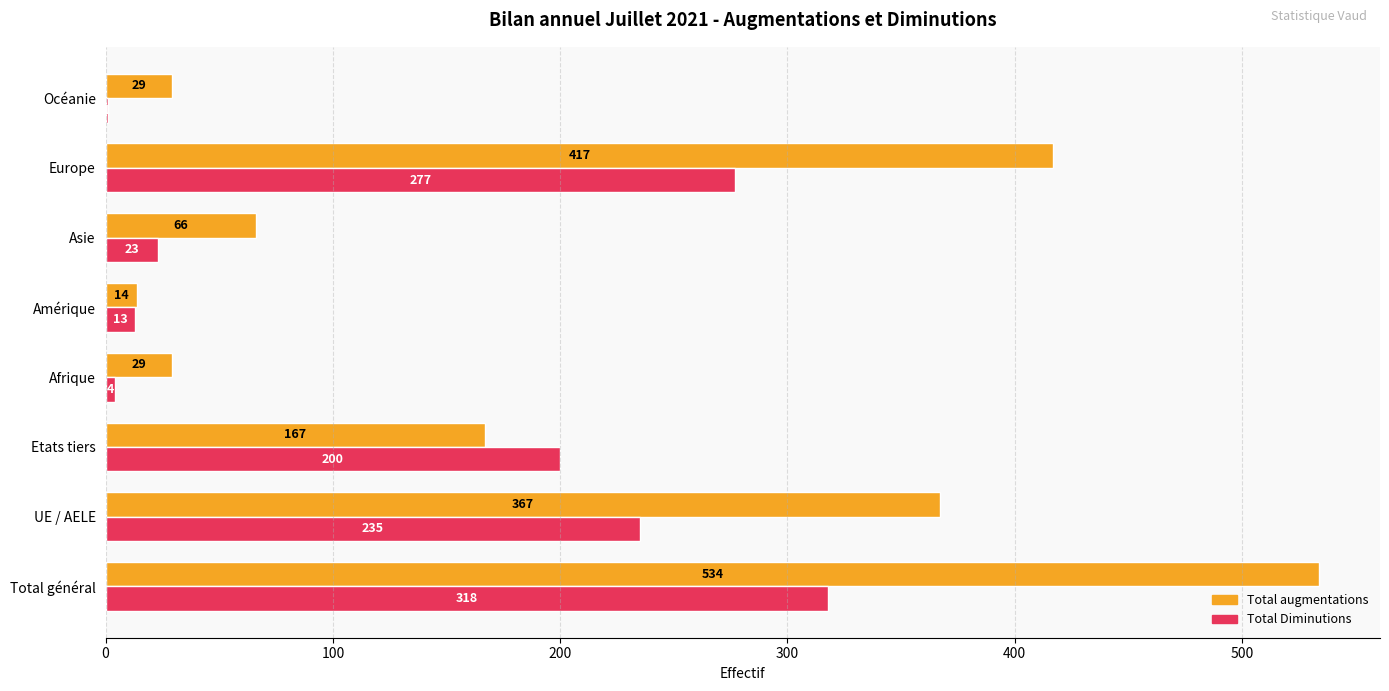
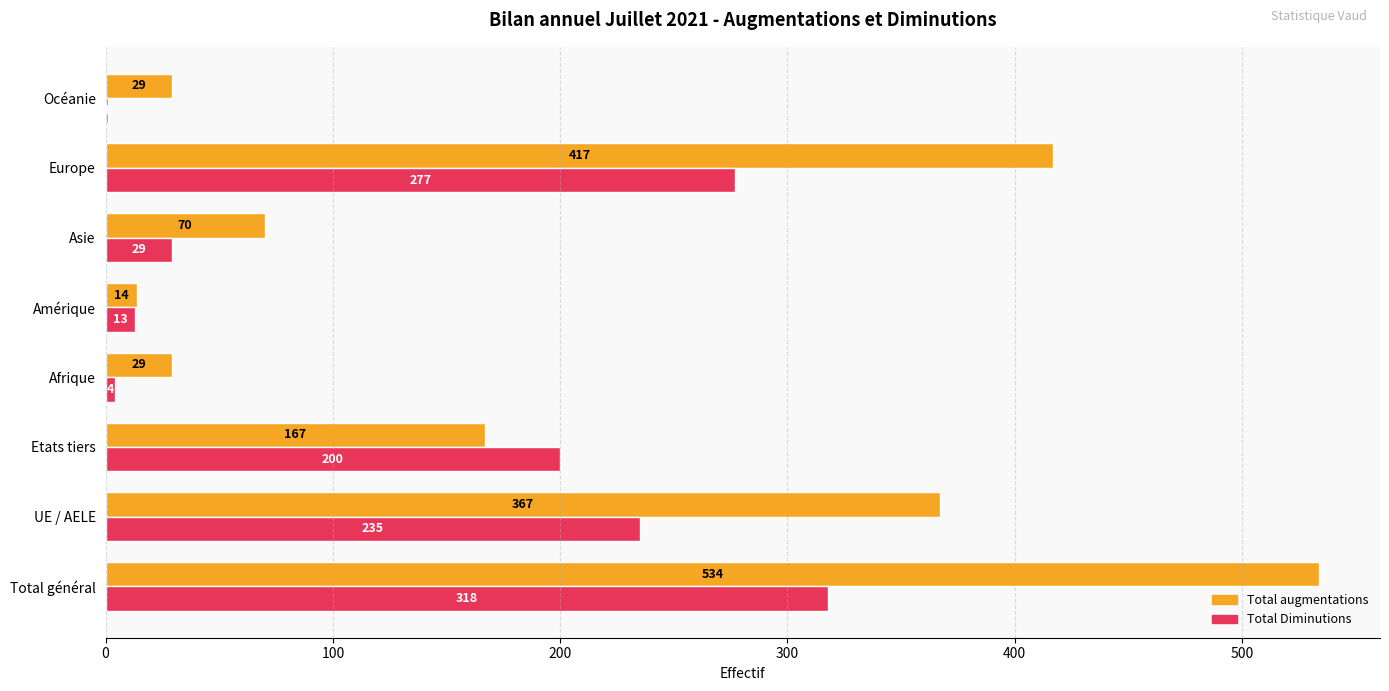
  {
    "Total augmentations": {
      "Océanie": 29,
      "Europe": 417,
-     "Asie": 66,
+     "Asie": 70,
      "Amérique": 14,
      "Afrique": 29,
      "Etats tiers": 167,
      "UE / AELE": 367,
      "Total général": 534
    },
    "Total Diminutions": {
      "Europe": 277,
-     "Asie": 23,
+     "Asie": 29,
      "Amérique": 13,
      "Afrique": 4,
      "Etats tiers": 200,
      "UE / AELE": 235,
      "Total général": 318
    }
  }
